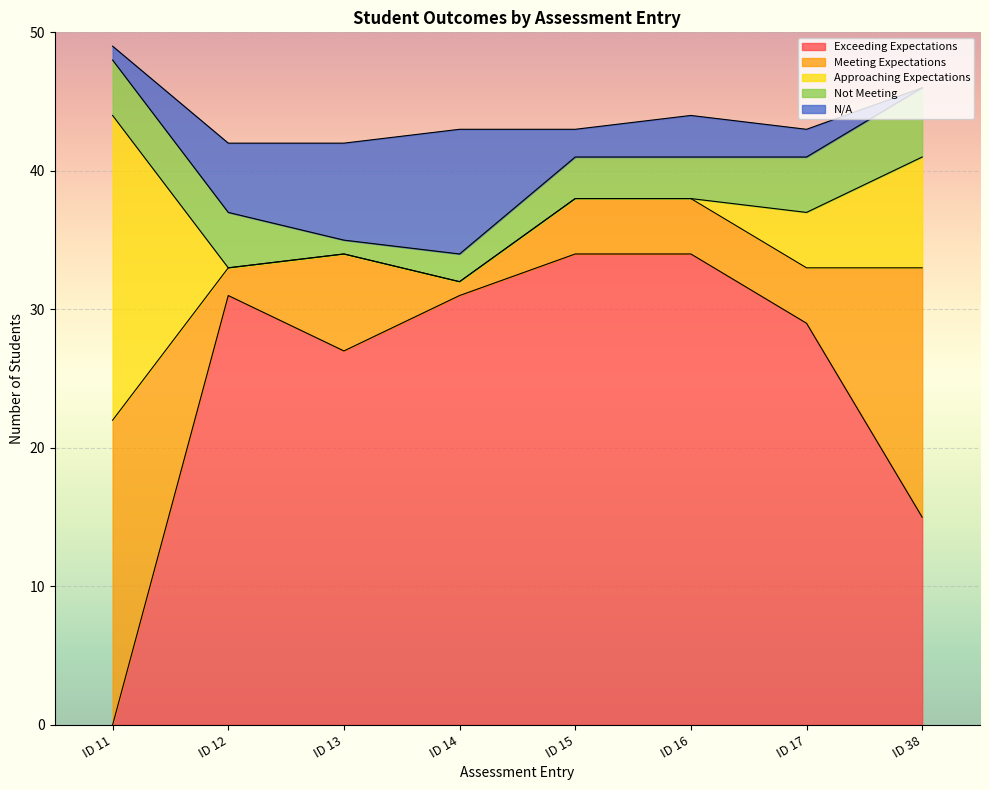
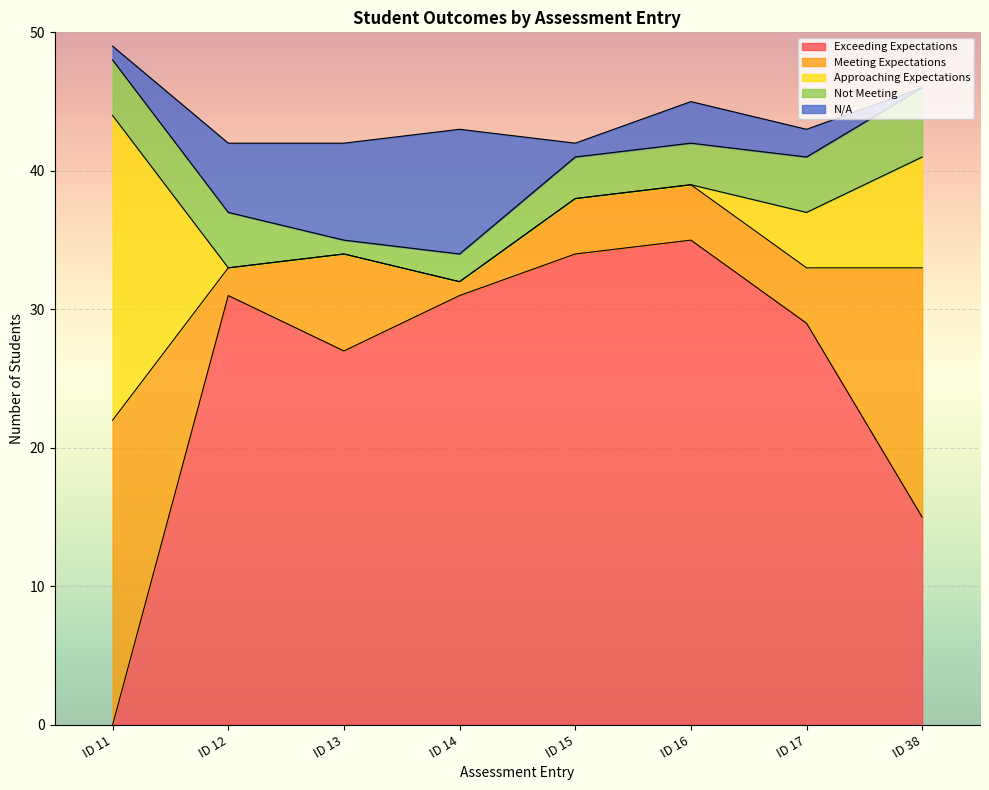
  {
    "Exceeding Expectations": {
      "ID 11": 0,
      "ID 12": 31,
      "ID 13": 27,
      "ID 14": 31,
      "ID 15": 34,
-     "ID 16": 34,
+     "ID 16": 35,
      "ID 17": 29,
      "ID 38": 15
    },
    "Meeting Expectations": {
      "ID 11": 22,
      "ID 17": 4,
      "ID 38": 18
    },
    "Approaching Expectations": {
      "ID 11": 22,
      "ID 17": 4,
      "ID 38": 8
    },
    "Not Meeting": {
      "ID 11": 4,
      "ID 12": 4,
      "ID 13": 1,
      "ID 14": 2,
      "ID 15": 3,
      "ID 16": 3,
      "ID 17": 4
    },
    "N/A": {
      "ID 11": 1,
      "ID 12": 5,
      "ID 13": 7,
      "ID 14": 9,
-     "ID 15": 2,
+     "ID 15": 1,
      "ID 16": 3,
      "ID 17": 2
    }
  }
